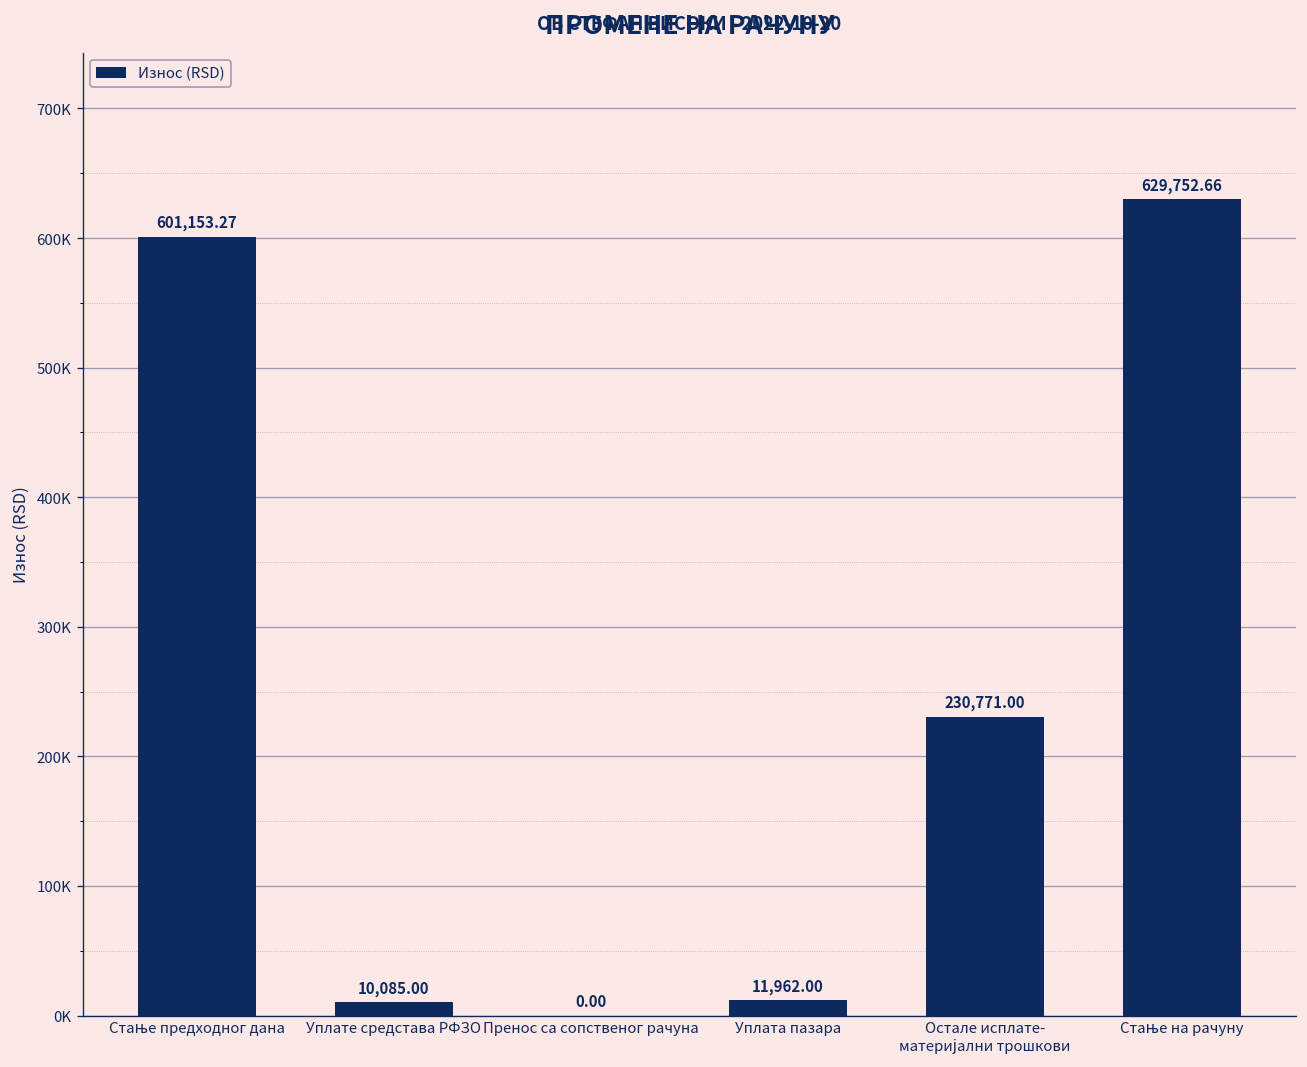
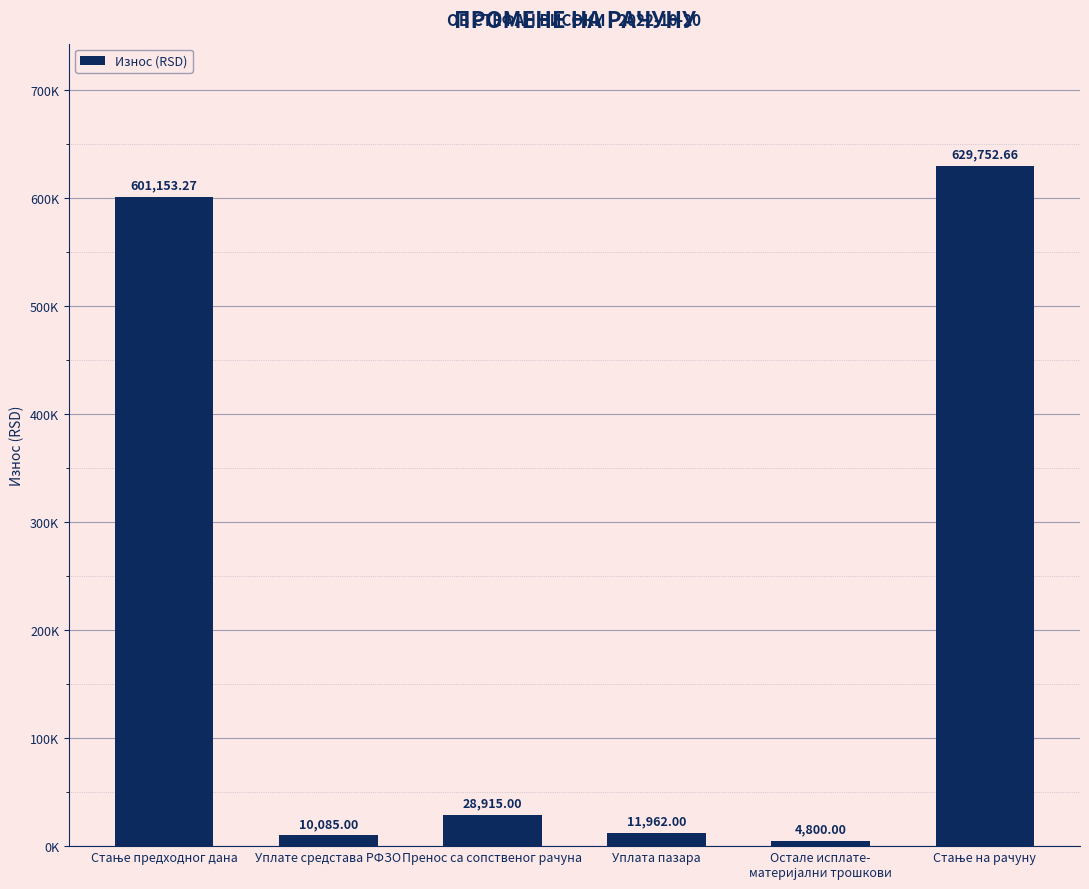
  {
    "Стање предходног дана": "601,153.27",
    "Уплате средстава РФЗО": "10,085.00",
-   "Пренос са сопственог рачуна": "0.00",
+   "Пренос са сопственог рачуна": "28,915.00",
    "Уплата пазара": "11,962.00",
-   "Остале исплате- материјални трошкови": "230,771.00",
+   "Остале исплате- материјални трошкови": "4,800.00",
    "Стање на рачуну": "629,752.66"
  }
